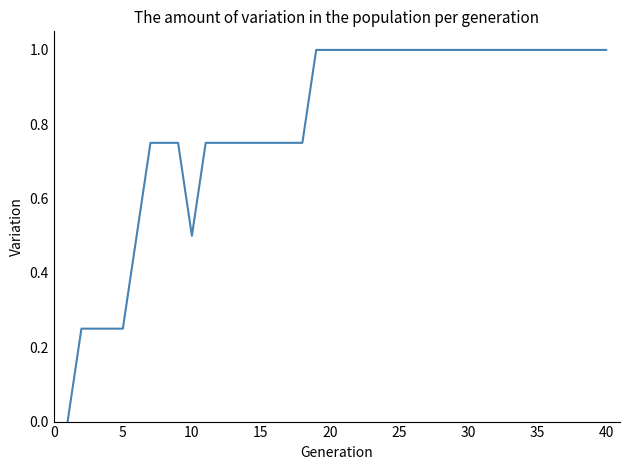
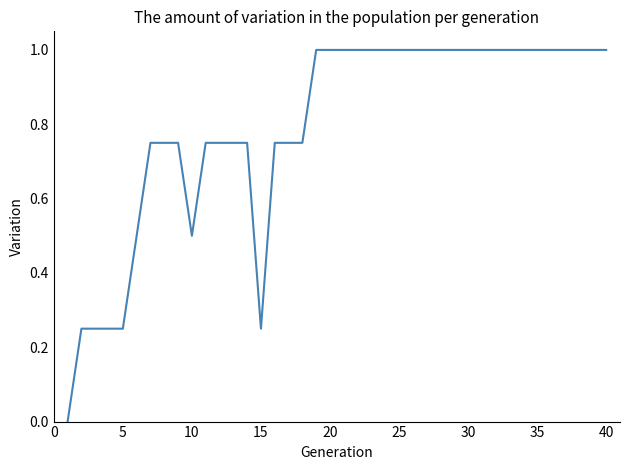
  {
    "5": 0.25,
    "10": 0.50,
-   "15": 0.75,
+   "15": 0.25,
    "20": 1.00,
    "25": 1.00,
    "30": 1.00,
    "35": 1.00,
    "40": 1.00
  }
